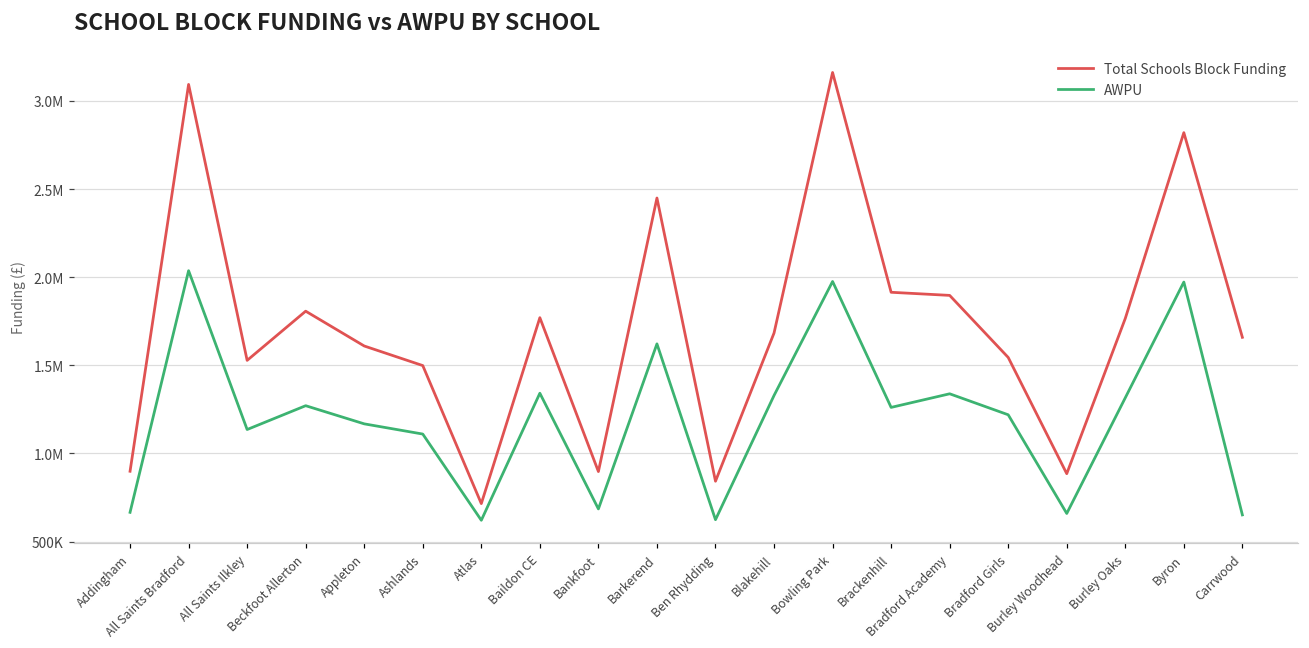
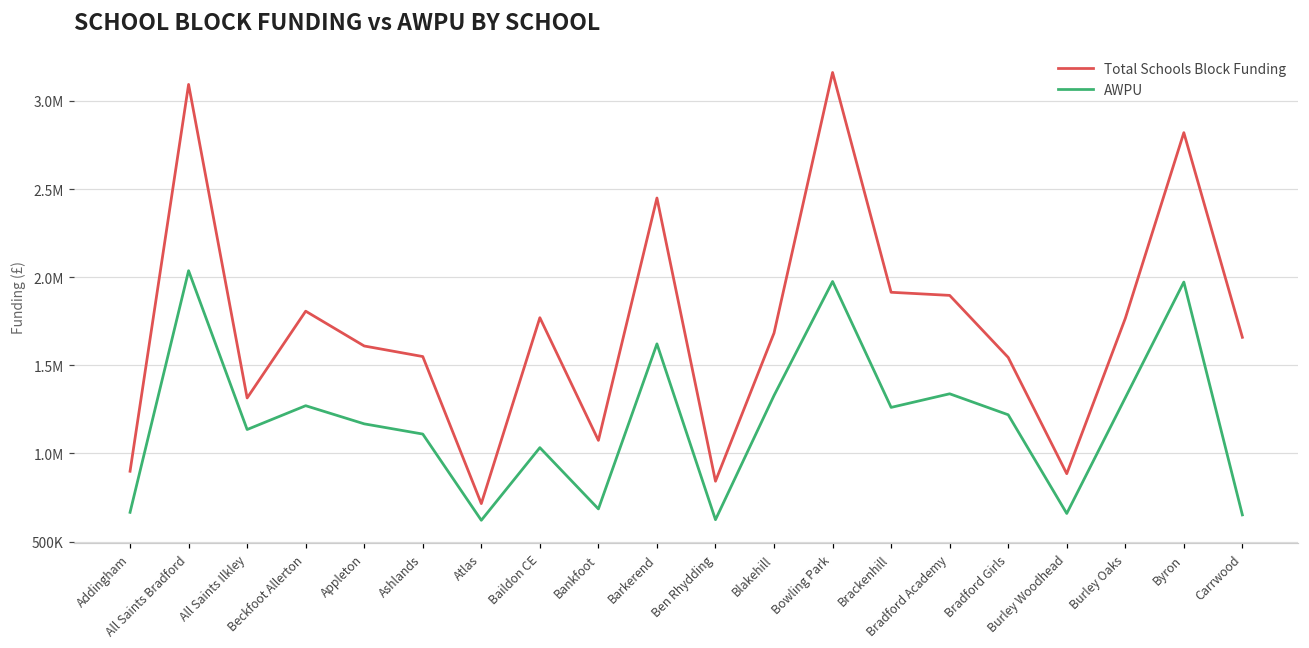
  {
    "Total Schools Block Funding": {
      "Addingham": 900000,
      "All Saints Bradford": 3090000,
-     "All Saints Ilkley": 1530000,
+     "All Saints Ilkley": 1310000,
      "Beckfoot Allerton": 1810000,
      "Appleton": 1610000,
-     "Ashlands": 1500000,
+     "Ashlands": 1550000,
      "Atlas": 720000,
      "Baildon CE": 1770000,
-     "Bankfoot": 900000,
+     "Bankfoot": 1070000,
      "Barkerend": 2450000,
      "Ben Rhydding": 840000,
      "Blakehill": 1680000,
      "Bowling Park": 3160000,
      "Brackenhill": 1910000,
      "Bradford Academy": 1900000,
      "Bradford Girls": 1540000,
      "Burley Woodhead": 890000,
      "Burley Oaks": 1770000,
      "Byron": 2820000,
      "Carrwood": 1660000
    },
    "AWPU": {
      "Addingham": 670000,
      "All Saints Bradford": 2040000,
      "All Saints Ilkley": 1140000,
      "Beckfoot Allerton": 1270000,
      "Appleton": 1170000,
      "Ashlands": 1110000,
      "Atlas": 620000,
-     "Baildon CE": 1340000,
+     "Baildon CE": 1030000,
      "Bankfoot": 690000,
      "Barkerend": 1620000,
      "Ben Rhydding": 620000,
      "Blakehill": 1330000,
      "Bowling Park": 1980000,
      "Brackenhill": 1260000,
      "Bradford Academy": 1340000,
      "Bradford Girls": 1220000,
      "Burley Woodhead": 660000,
      "Burley Oaks": 1320000,
      "Byron": 1970000,
      "Carrwood": 650000
    }
  }
